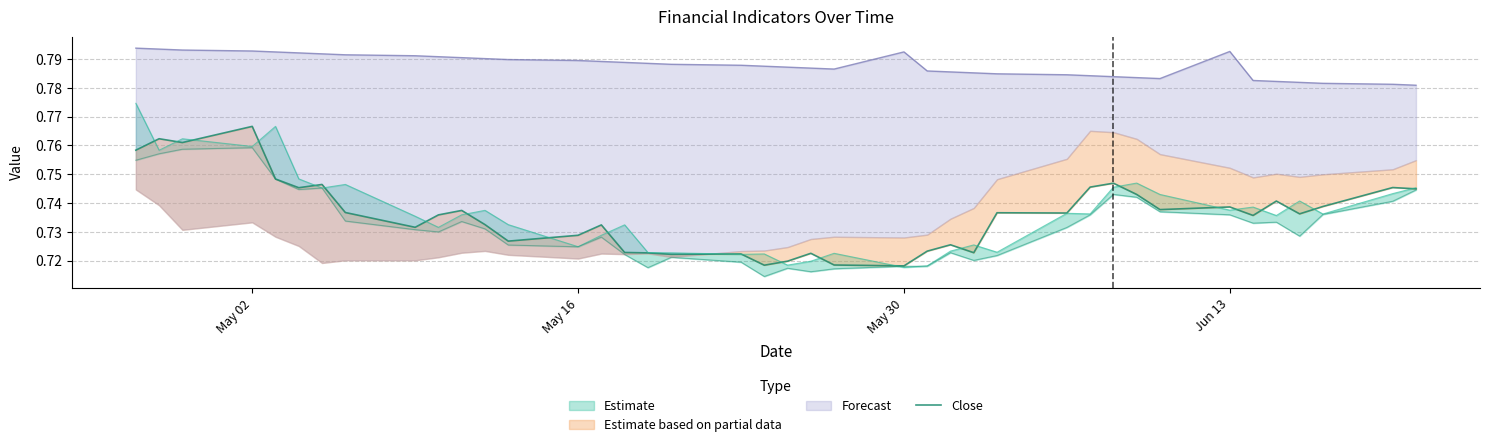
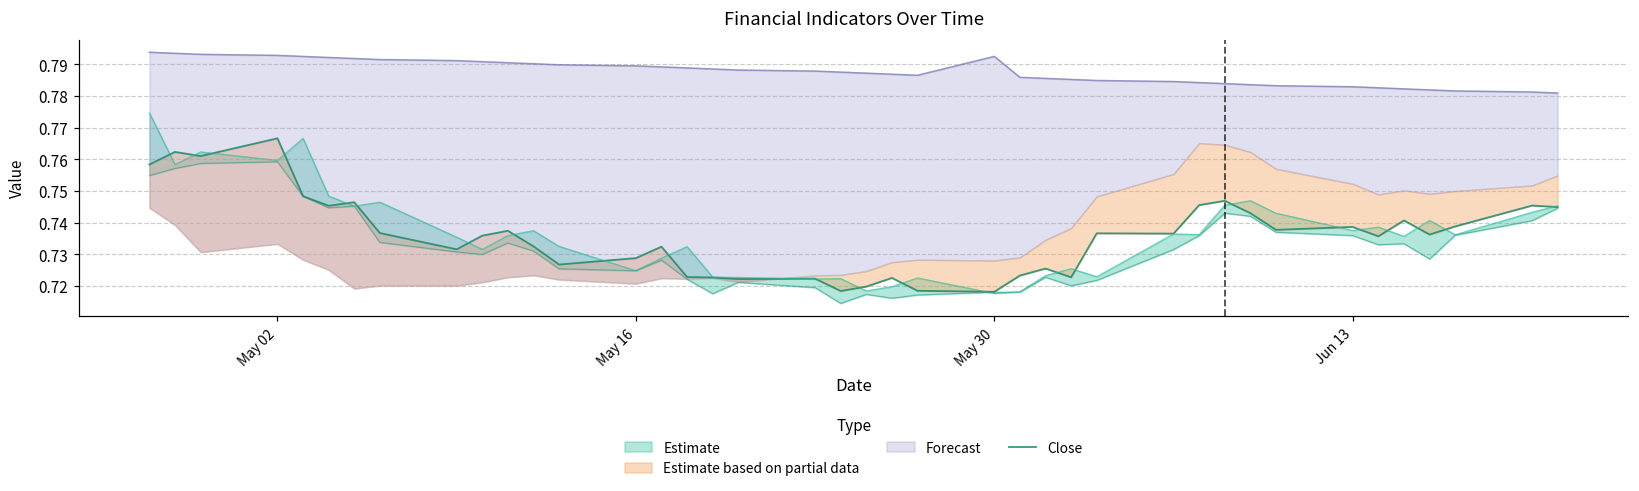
  {
    "Forecast": {
      "May 02": 0.793,
      "May 16": 0.790,
      "May 30": 0.792,
-     "Jun 13": 0.793
+     "Jun 13": 0.783
    }
  }
